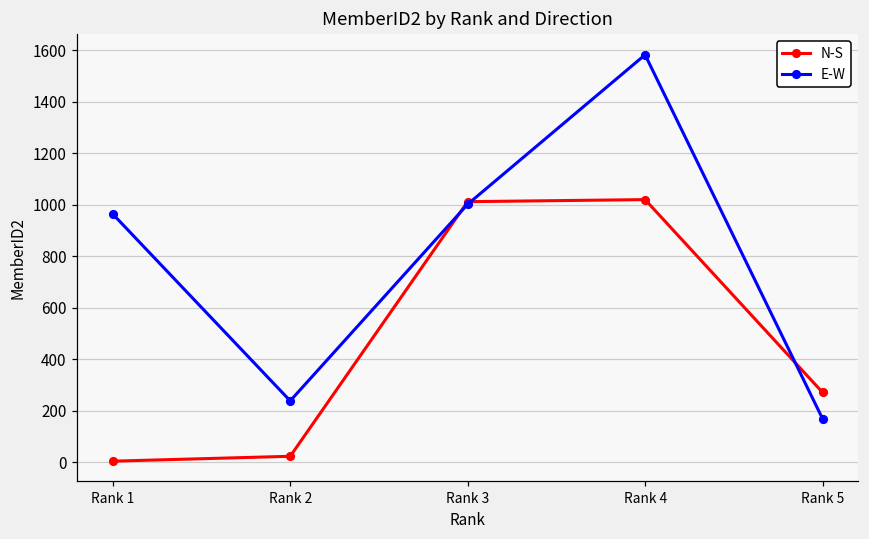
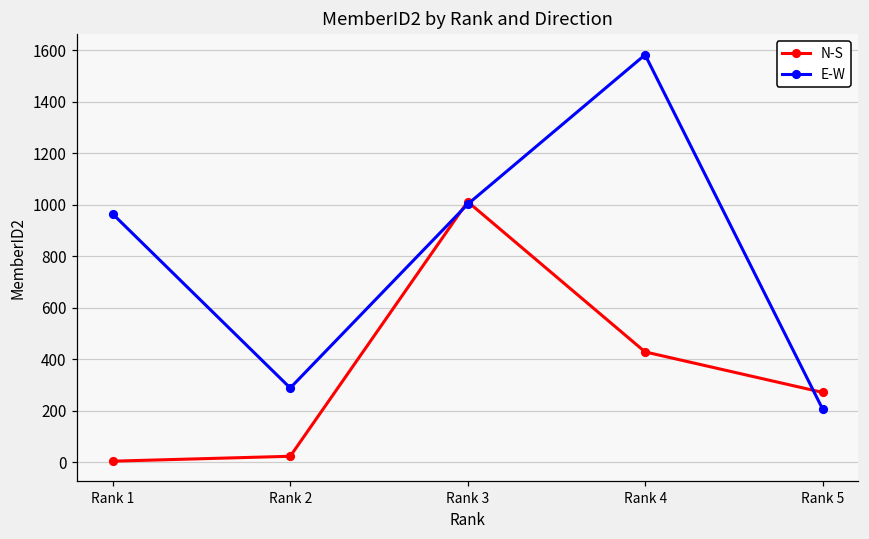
  {
    "N-S": {
      "Rank 1": 10,
      "Rank 2": 20,
-     "Rank 4": 1020,
+     "Rank 4": 430,
      "Rank 5": 270
    },
    "E-W": {
      "Rank 1": 960,
-     "Rank 2": 240,
+     "Rank 2": 290,
      "Rank 4": 1580,
-     "Rank 5": 170
+     "Rank 5": 210
    }
  }
